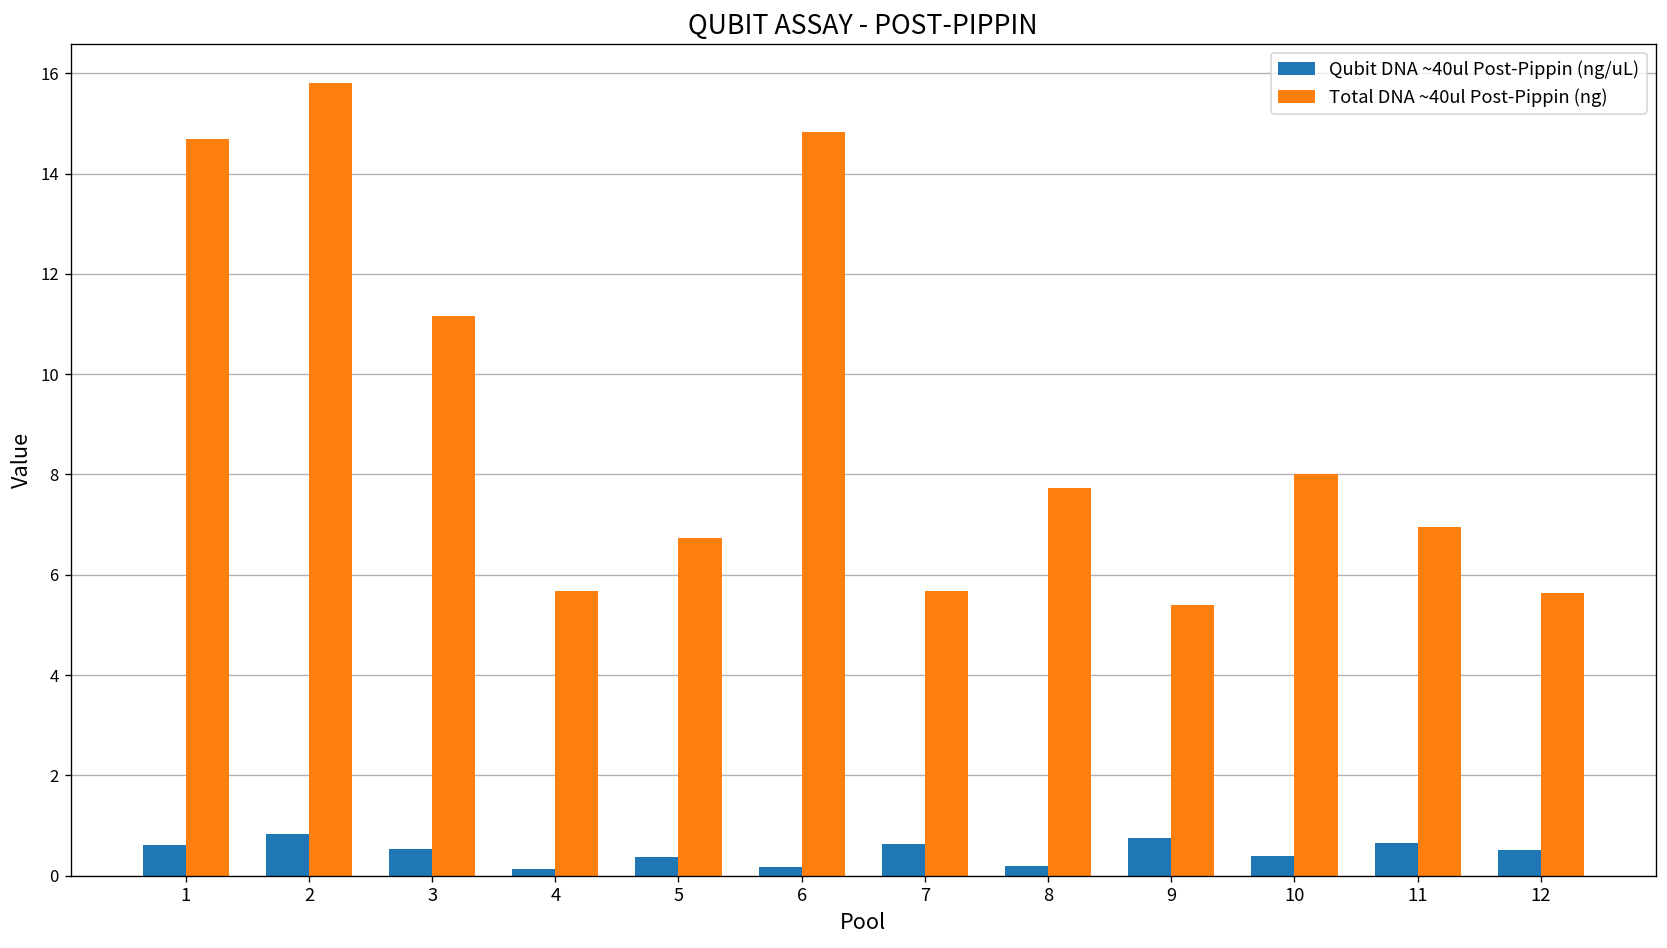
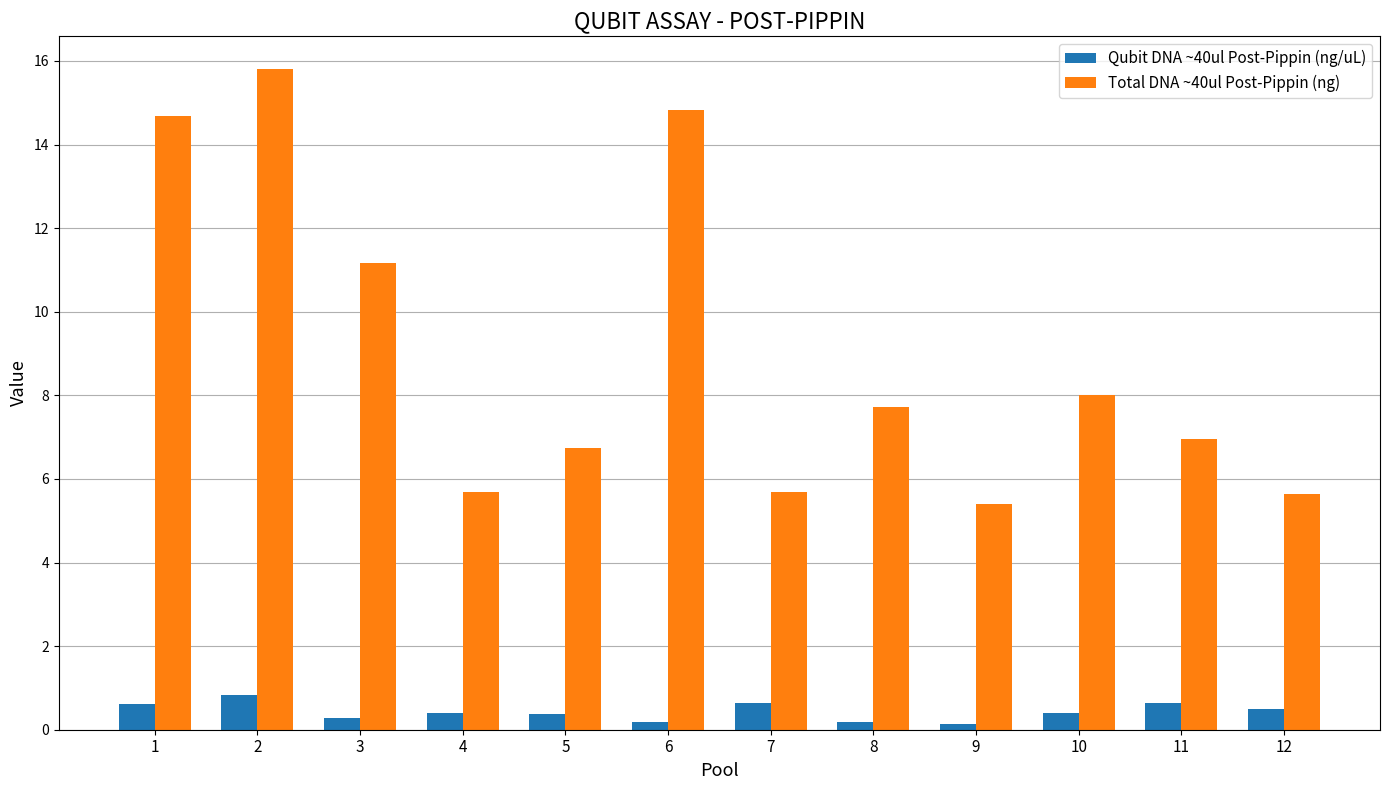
  {
    "Qubit DNA ~40ul Post-Pippin (ng/uL)": {
      "1": 0.6,
      "2": 0.8,
-     "3": 0.5,
-     "4": 0.1,
+     "3": 0.3,
+     "4": 0.4,
      "5": 0.4,
      "6": 0.2,
      "7": 0.6,
      "8": 0.2,
-     "9": 0.8,
+     "9": 0.1,
      "10": 0.4,
      "11": 0.6,
      "12": 0.5
    },
    "Total DNA ~40ul Post-Pippin (ng)": {
      "1": 14.7,
      "2": 15.8,
      "3": 11.2,
      "4": 5.7,
      "5": 6.7,
      "6": 14.8,
      "7": 5.7,
      "8": 7.7,
      "9": 5.4,
      "10": 8.0,
      "11": 7.0,
      "12": 5.6
    }
  }
